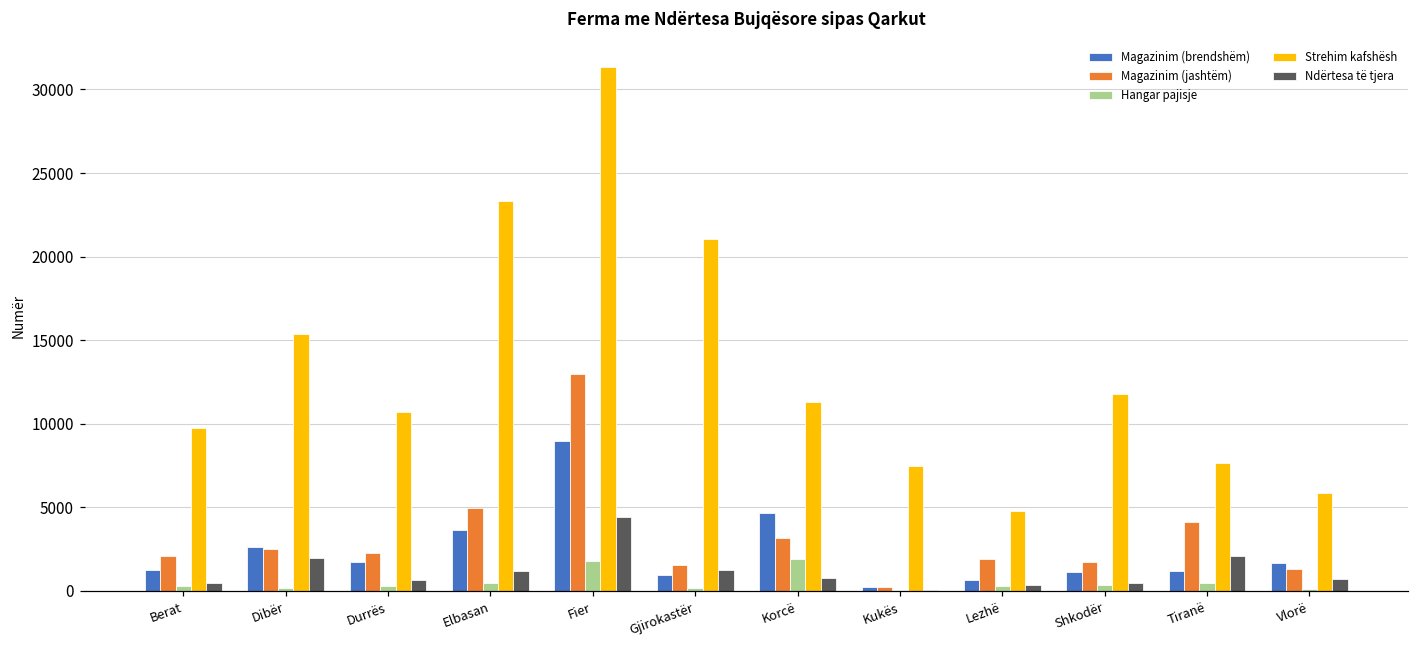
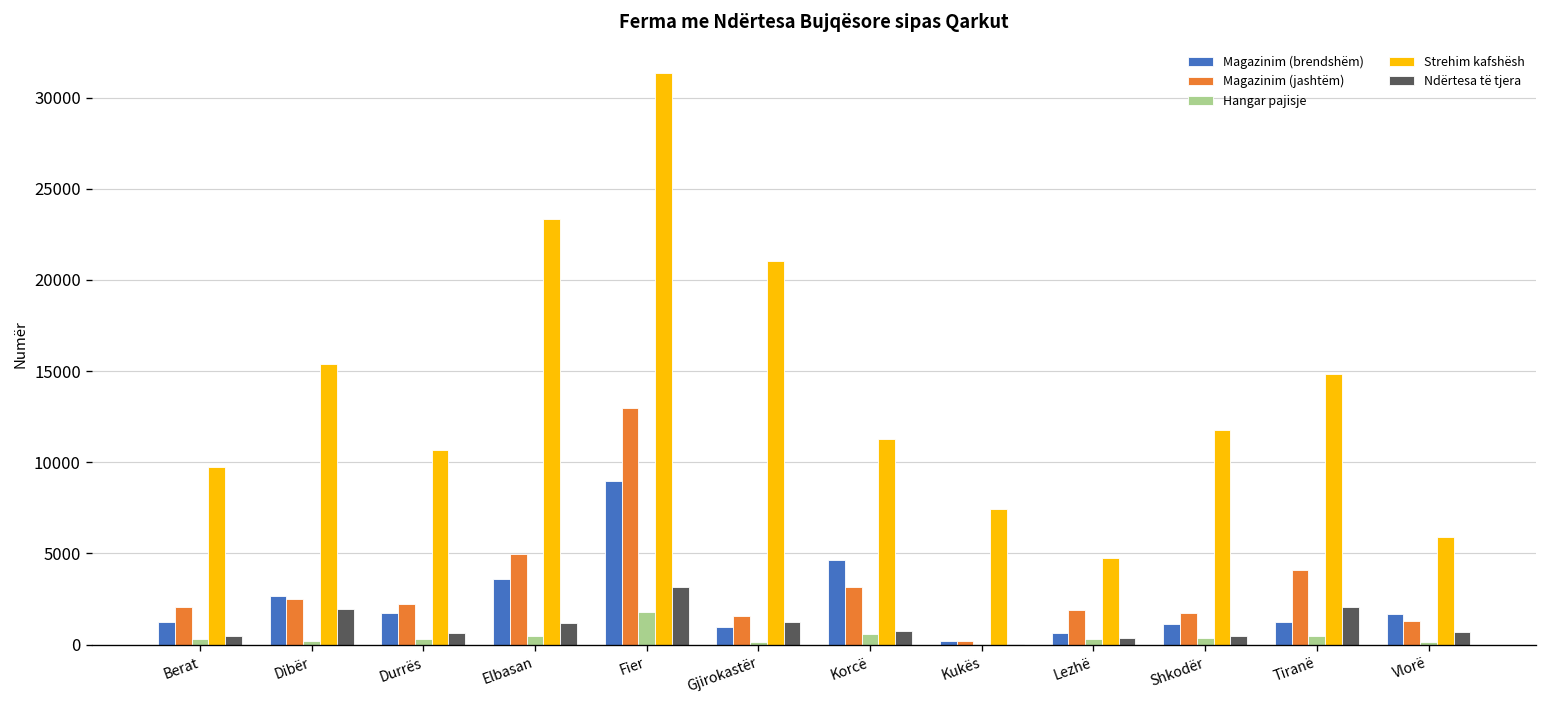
  {
    "Magazinim (brendshëm)": {
      "Berat": 1300,
      "Dibër": 2600,
      "Durrës": 1700,
      "Elbasan": 3600,
      "Fier": 9000,
      "Gjirokastër": 1000,
      "Korcë": 4700,
      "Kukës": 200,
      "Lezhë": 600,
      "Shkodër": 1100,
      "Tiranë": 1200,
      "Vlorë": 1700
    },
    "Magazinim (jashtëm)": {
      "Berat": 2100,
      "Dibër": 2500,
      "Durrës": 2200,
      "Elbasan": 5000,
      "Fier": 13000,
      "Gjirokastër": 1500,
      "Korcë": 3100,
      "Kukës": 200,
      "Lezhë": 1900,
      "Shkodër": 1800,
      "Tiranë": 4100,
      "Vlorë": 1300
    },
    "Hangar pajisje": {
      "Berat": 300,
      "Dibër": 200,
      "Durrës": 300,
      "Elbasan": 500,
      "Fier": 1800,
-     "Korcë": 1900,
+     "Korcë": 600,
      "Lezhë": 300,
      "Shkodër": 400,
      "Tiranë": 500
    },
    "Strehim kafshësh": {
      "Berat": 9700,
      "Dibër": 15400,
      "Durrës": 10700,
      "Elbasan": 23300,
      "Fier": 31400,
      "Gjirokastër": 21100,
      "Korcë": 11300,
      "Kukës": 7500,
      "Lezhë": 4800,
      "Shkodër": 11800,
-     "Tiranë": 7600,
+     "Tiranë": 14800,
      "Vlorë": 5900
    },
    "Ndërtesa të tjera": {
      "Berat": 500,
      "Dibër": 2000,
      "Durrës": 600,
      "Elbasan": 1200,
-     "Fier": 4400,
+     "Fier": 3100,
      "Gjirokastër": 1200,
      "Korcë": 800,
      "Lezhë": 400,
      "Shkodër": 500,
      "Tiranë": 2100,
      "Vlorë": 700
    }
  }
